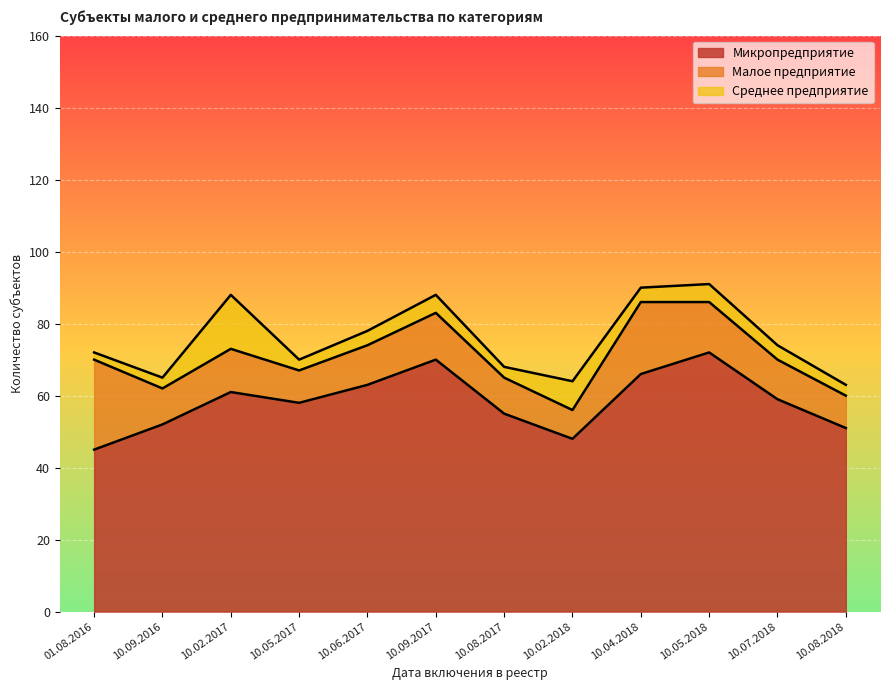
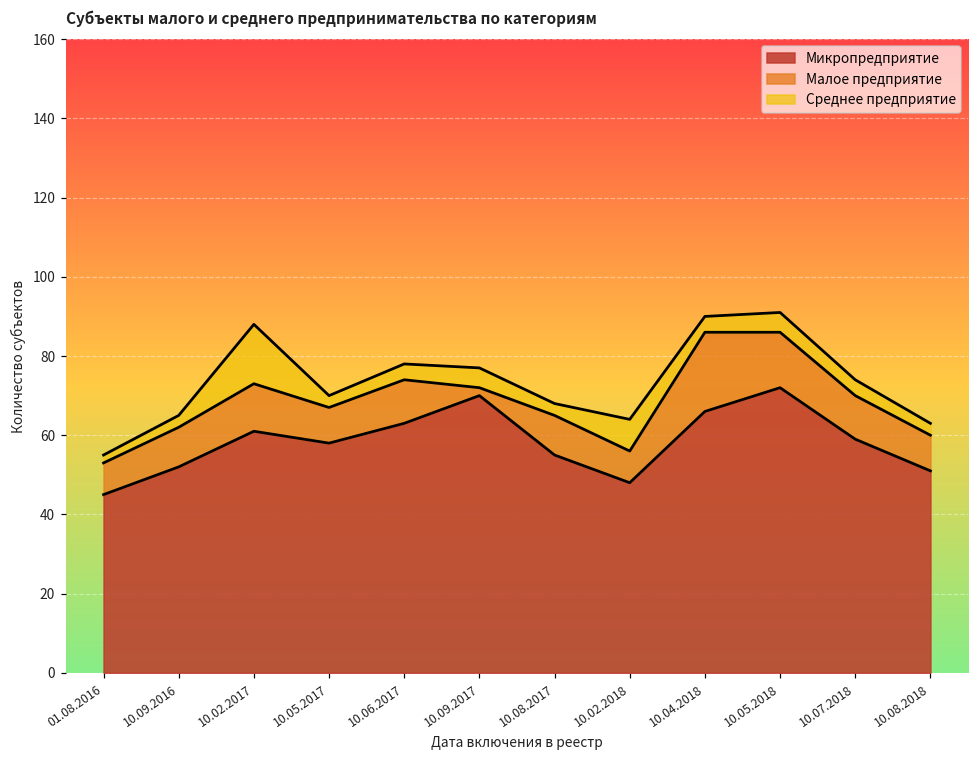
  {
    "Микропредприятие": {
      "01.08.2016": 45,
      "10.09.2016": 52,
      "10.02.2017": 61,
      "10.05.2017": 58,
      "10.06.2017": 63,
      "10.09.2017": 70,
      "10.08.2017": 55,
      "10.02.2018": 48,
      "10.04.2018": 66,
      "10.05.2018": 72,
      "10.07.2018": 59,
      "10.08.2018": 51
    },
    "Малое предприятие": {
-     "01.08.2016": 25,
+     "01.08.2016": 8,
      "10.09.2016": 10,
      "10.02.2017": 12,
      "10.05.2017": 9,
      "10.06.2017": 11,
-     "10.09.2017": 13,
+     "10.09.2017": 2,
      "10.08.2017": 10,
      "10.02.2018": 8,
      "10.04.2018": 20,
      "10.05.2018": 14,
      "10.07.2018": 11,
      "10.08.2018": 9
    },
    "Среднее предприятие": {
      "01.08.2016": 2,
      "10.09.2016": 3,
      "10.02.2017": 15,
      "10.05.2017": 3,
      "10.06.2017": 4,
      "10.09.2017": 5,
      "10.08.2017": 3,
      "10.02.2018": 8,
      "10.04.2018": 4,
      "10.05.2018": 5,
      "10.07.2018": 4,
      "10.08.2018": 3
    }
  }
